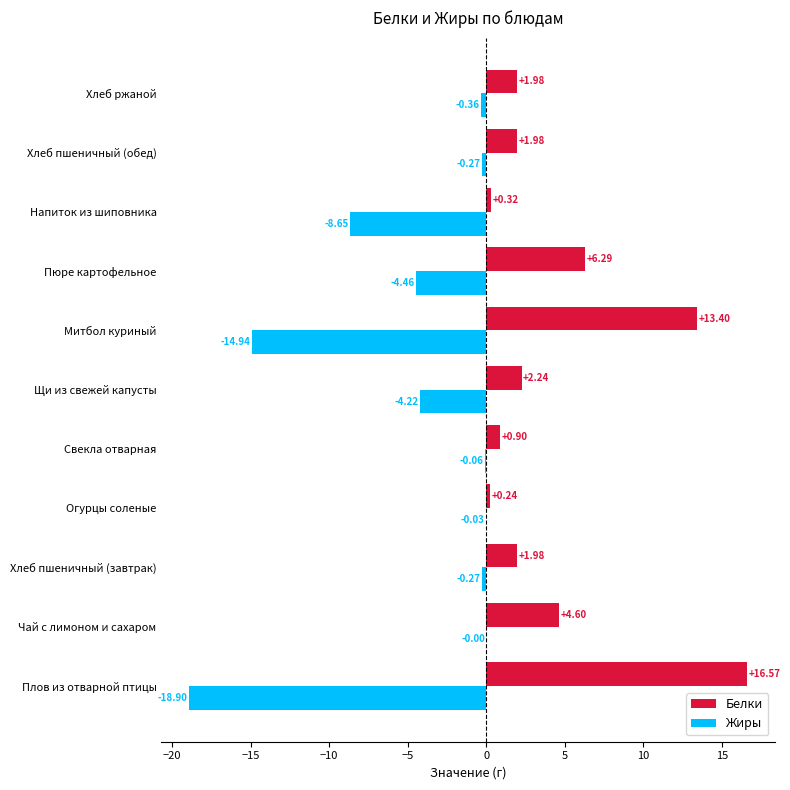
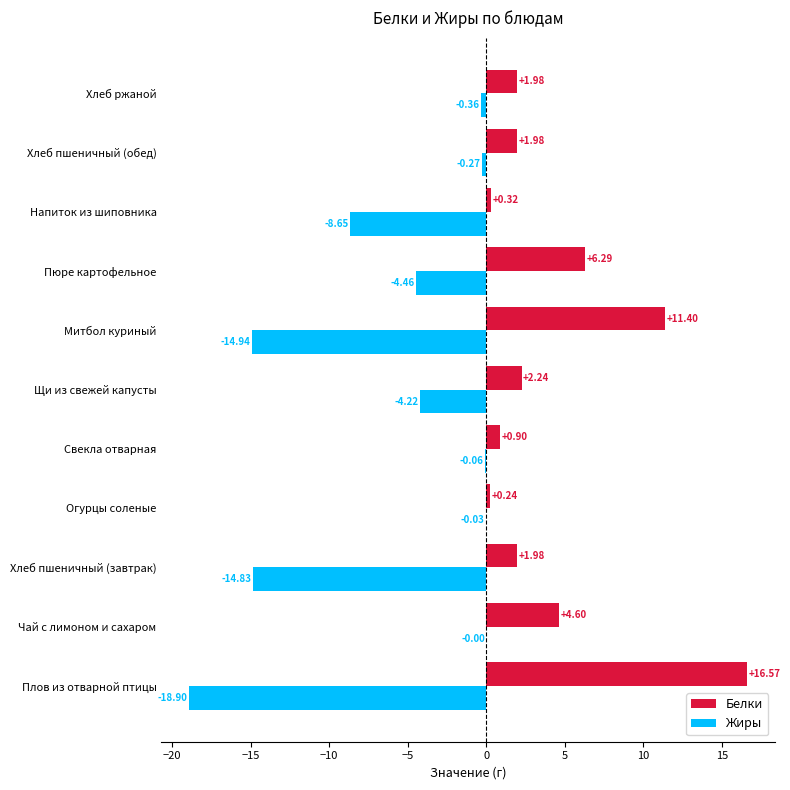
  {
    "Белки": {
      "Хлеб ржаной": "+1.98",
      "Хлеб пшеничный (обед)": "+1.98",
      "Напиток из шиповника": "+0.32",
      "Пюре картофельное": "+6.29",
-     "Митбол куриный": "+13.40",
+     "Митбол куриный": "+11.40",
      "Щи из свежей капусты": "+2.24",
      "Свекла отварная": "+0.90",
      "Огурцы соленые": "+0.24",
      "Хлеб пшеничный (завтрак)": "+1.98",
      "Чай с лимоном и сахаром": "+4.60",
      "Плов из отварной птицы": "+16.57"
    },
    "Жиры": {
      "Хлеб ржаной": "-0.36",
      "Хлеб пшеничный (обед)": "-0.27",
      "Напиток из шиповника": "-8.65",
      "Пюре картофельное": "-4.46",
      "Митбол куриный": "-14.94",
      "Щи из свежей капусты": "-4.22",
      "Свекла отварная": "-0.06",
      "Огурцы соленые": "-0.03",
-     "Хлеб пшеничный (завтрак)": "-0.27",
+     "Хлеб пшеничный (завтрак)": "-14.83",
      "Чай с лимоном и сахаром": "-0.00",
      "Плов из отварной птицы": "-18.90"
    }
  }
